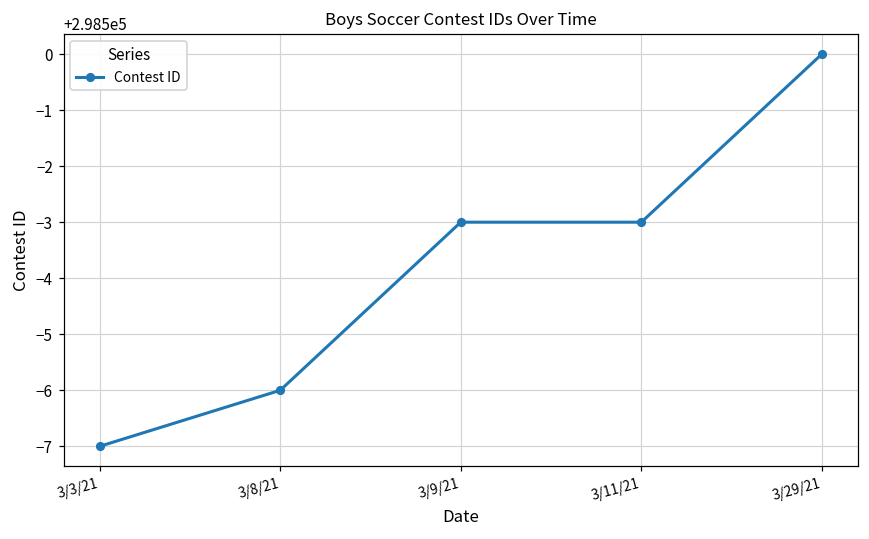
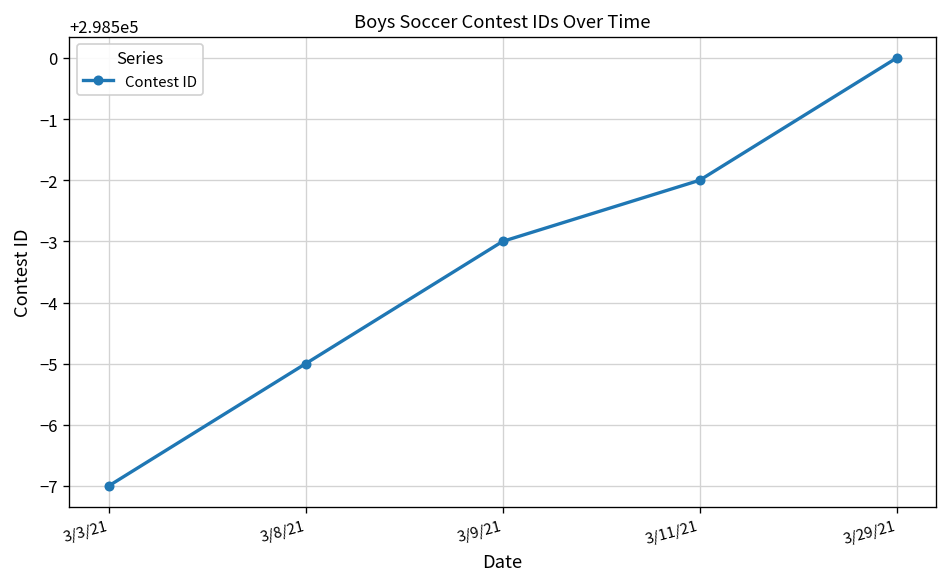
  {
    "3/3/21": 298493,
-   "3/8/21": 298494,
+   "3/8/21": 298495,
    "3/9/21": 298497,
-   "3/11/21": 298497,
+   "3/11/21": 298498,
    "3/29/21": 298500
  }
